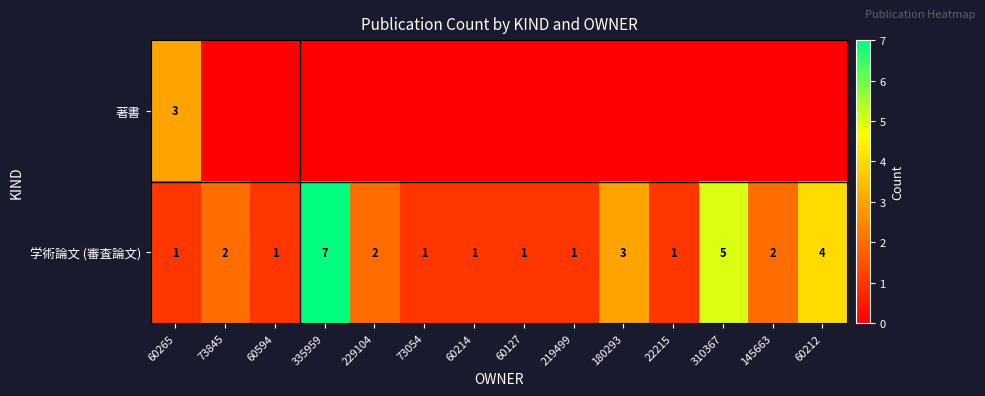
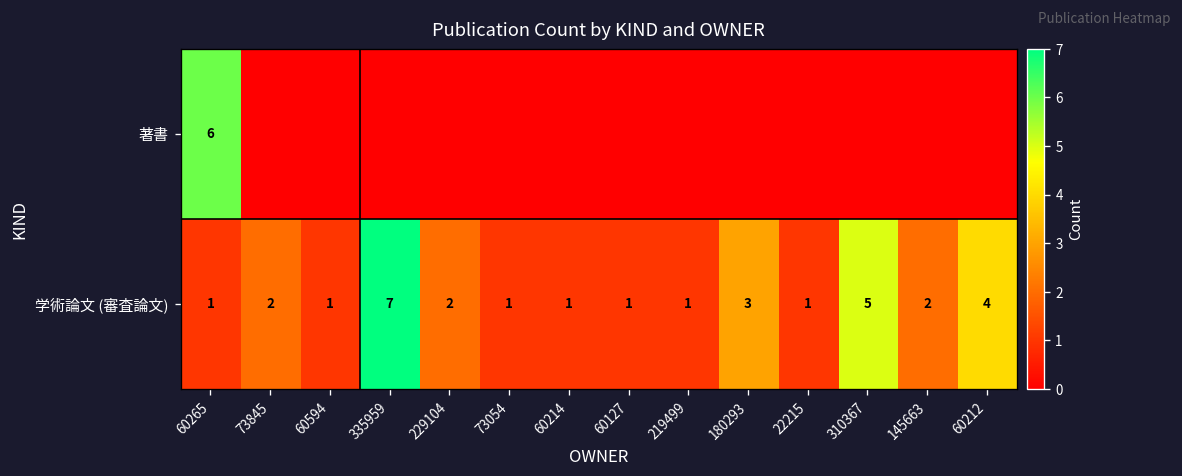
  {
    "著書": {
-     "60265": 3
+     "60265": 6
    },
    "学術論文 (審査論文)": {
      "60265": 1,
      "73845": 2,
      "60594": 1,
      "335959": 7,
      "229104": 2,
      "73054": 1,
      "60214": 1,
      "60127": 1,
      "219499": 1,
      "180293": 3,
      "22215": 1,
      "310367": 5,
      "145663": 2,
      "60212": 4
    }
  }
